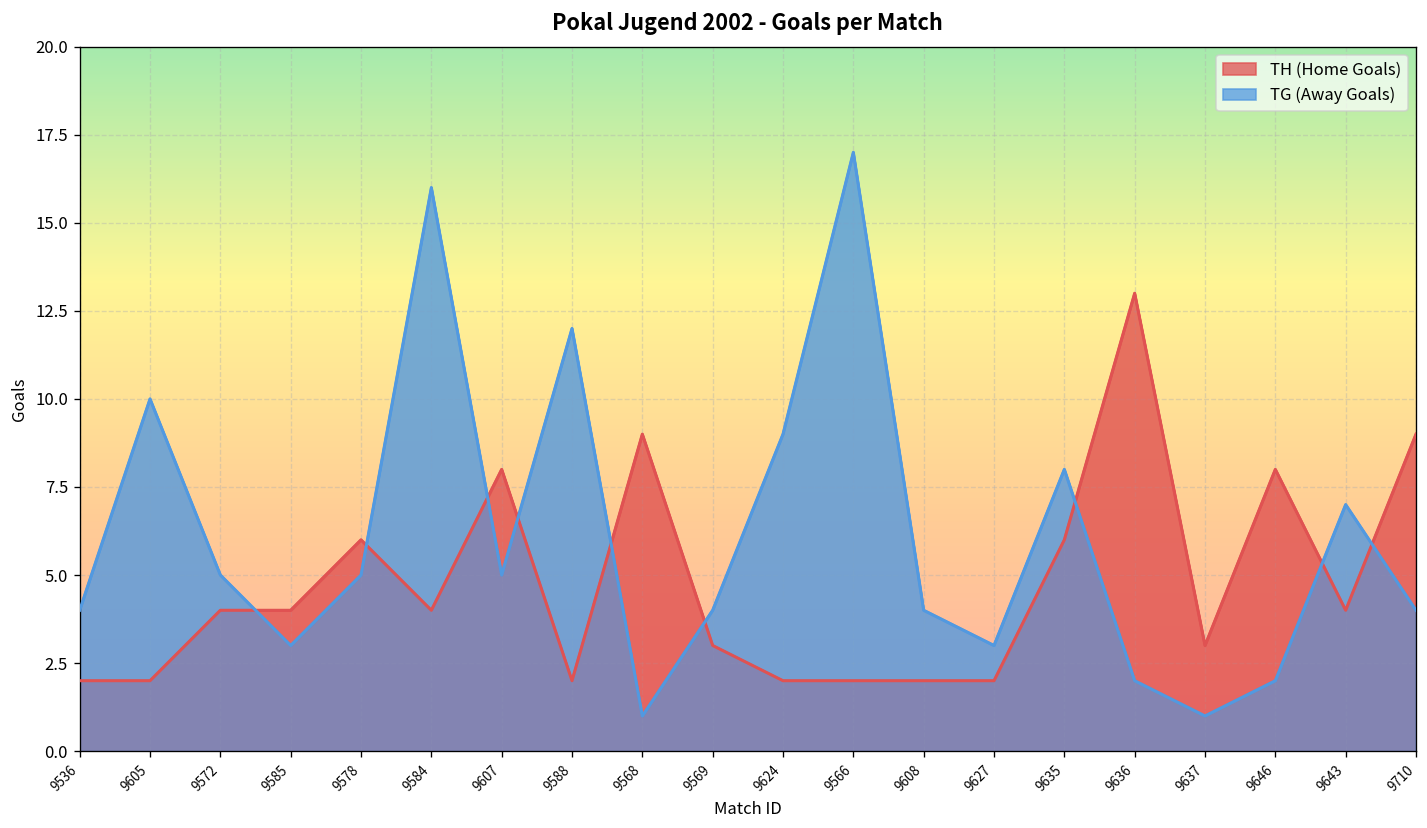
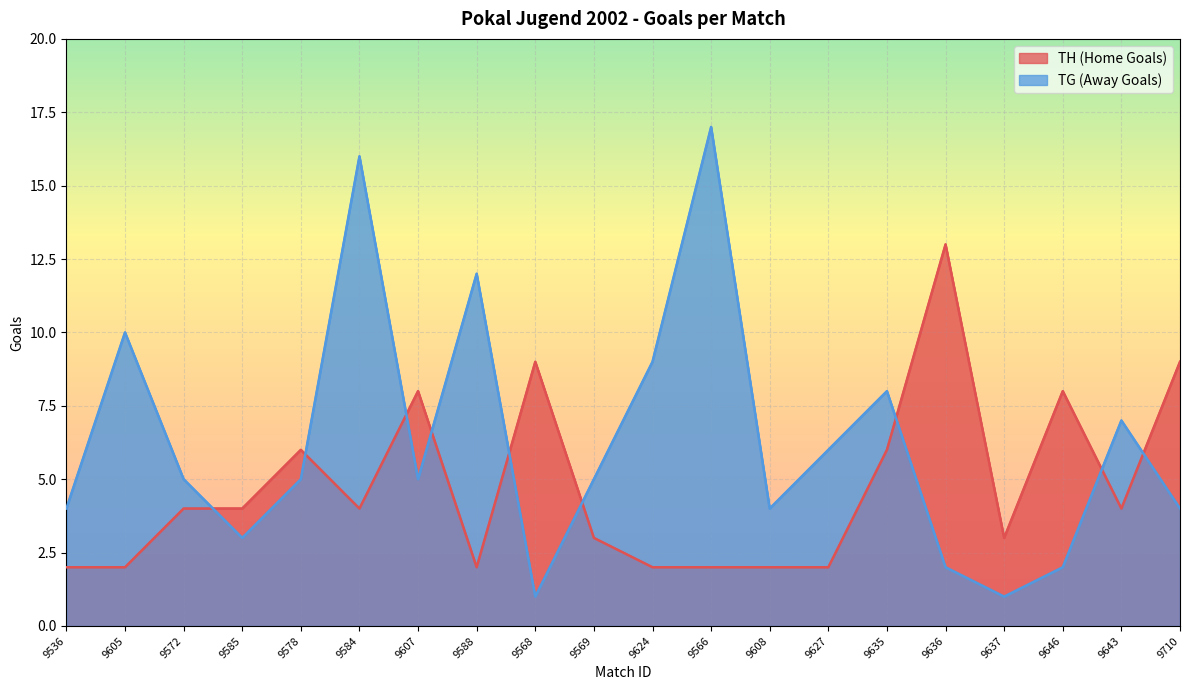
  {
    "TH (Home Goals)": {
      "9536": 2,
      "9605": 2,
      "9572": 4,
      "9585": 4,
      "9578": 6,
      "9584": 4,
      "9607": 8,
      "9588": 2,
      "9568": 9,
      "9569": 3,
      "9624": 2,
      "9566": 2,
      "9608": 2,
      "9627": 2,
      "9635": 6,
      "9636": 13,
      "9637": 3,
      "9646": 8,
      "9643": 4,
      "9710": 9
    },
    "TG (Away Goals)": {
      "9536": 4,
      "9605": 10,
      "9572": 5,
      "9585": 3,
      "9578": 5,
      "9584": 16,
      "9607": 5,
      "9588": 12,
      "9568": 1,
-     "9569": 4,
+     "9569": 5,
      "9624": 9,
      "9566": 17,
      "9608": 4,
-     "9627": 3,
+     "9627": 6,
      "9635": 8,
      "9636": 2,
      "9637": 1,
      "9646": 2,
      "9643": 7,
      "9710": 4
    }
  }
